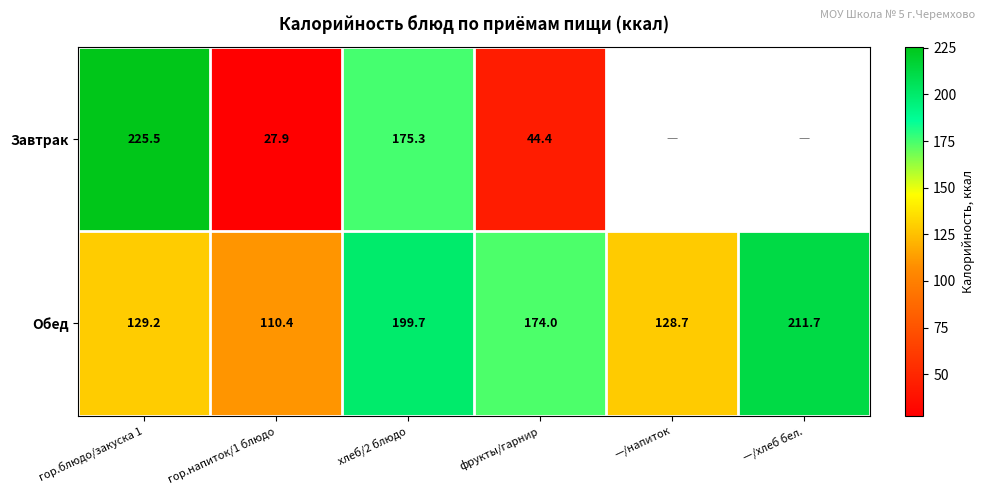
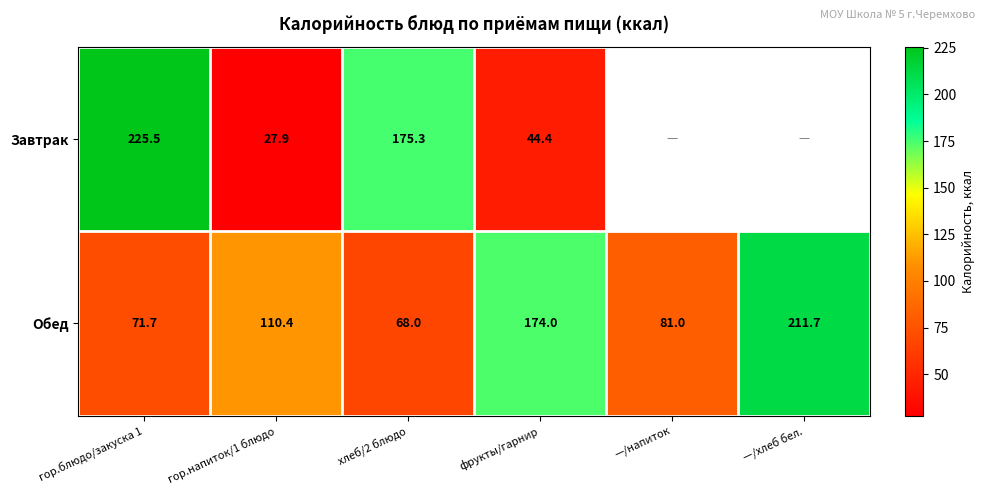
  {
    "Завтрак": {
      "гор.блюдо/закуска 1": 225.5,
      "гор.напиток/1 блюдо": 27.9,
      "хлеб/2 блюдо": 175.3,
      "фрукты/гарнир": 44.4
    },
    "Обед": {
-     "гор.блюдо/закуска 1": 129.2,
+     "гор.блюдо/закуска 1": 71.7,
      "гор.напиток/1 блюдо": 110.4,
-     "хлеб/2 блюдо": 199.7,
+     "хлеб/2 блюдо": 68.0,
      "фрукты/гарнир": 174.0,
-     "—/напиток": 128.7,
+     "—/напиток": 81.0,
      "—/хлеб бел.": 211.7
    }
  }
